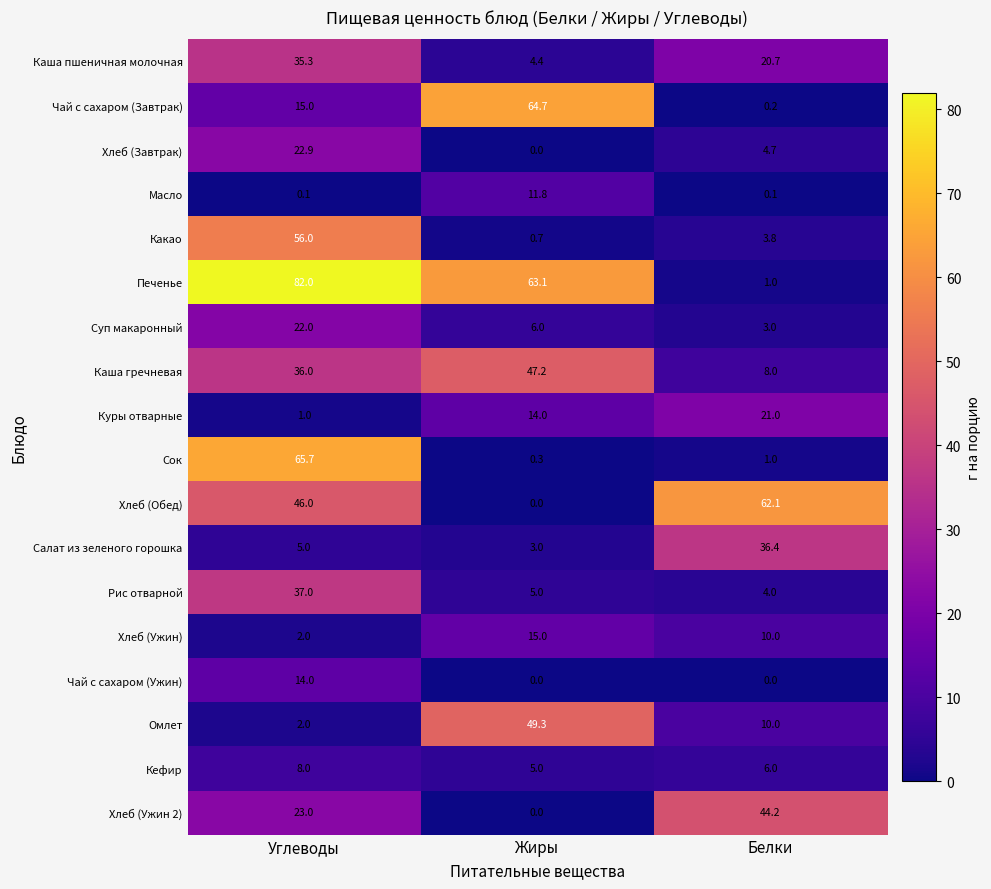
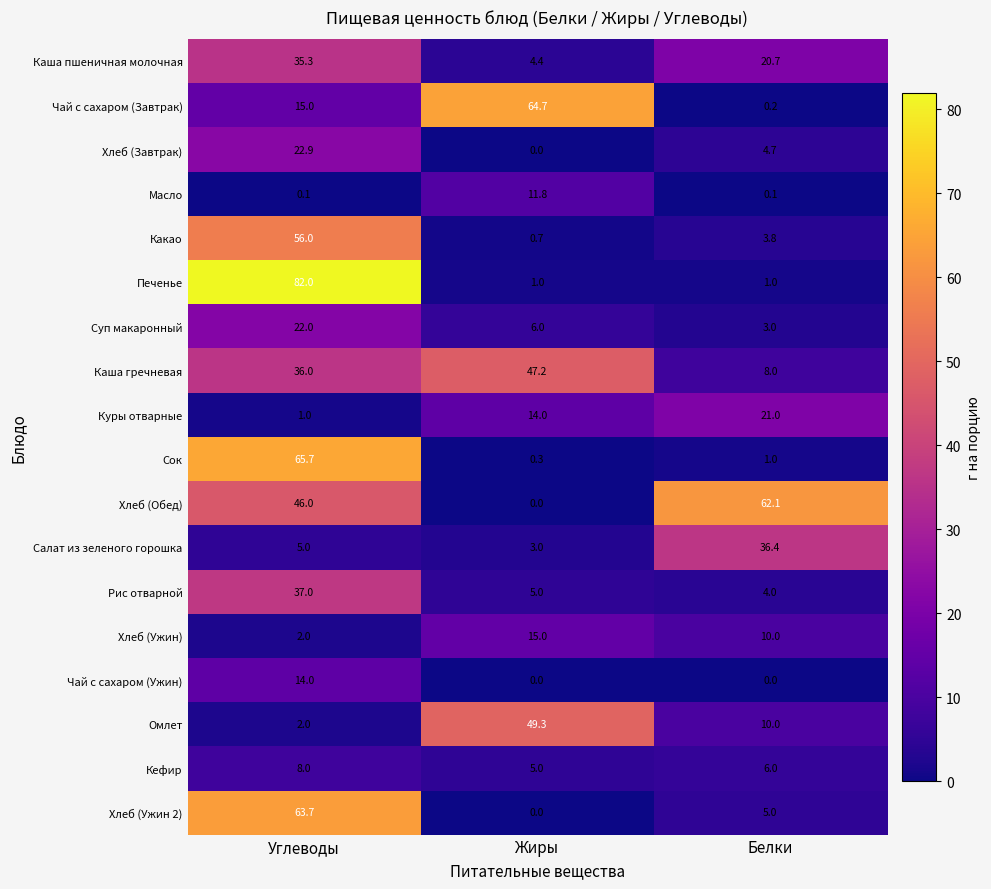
  {
    "Каша пшеничная молочная": {
      "Углеводы": 35.3,
      "Жиры": 4.4,
      "Белки": 20.7
    },
    "Чай с сахаром (Завтрак)": {
      "Углеводы": 15.0,
      "Жиры": 64.7,
      "Белки": 0.2
    },
    "Хлеб (Завтрак)": {
      "Углеводы": 22.9,
      "Жиры": 0.0,
      "Белки": 4.7
    },
    "Масло": {
      "Углеводы": 0.1,
      "Жиры": 11.8,
      "Белки": 0.1
    },
    "Какао": {
      "Углеводы": 56.0,
      "Жиры": 0.7,
      "Белки": 3.8
    },
    "Печенье": {
      "Углеводы": 82.0,
-     "Жиры": 63.1,
+     "Жиры": 1.0,
      "Белки": 1.0
    },
    "Суп макаронный": {
      "Углеводы": 22.0,
      "Жиры": 6.0,
      "Белки": 3.0
    },
    "Каша гречневая": {
      "Углеводы": 36.0,
      "Жиры": 47.2,
      "Белки": 8.0
    },
    "Куры отварные": {
      "Углеводы": 1.0,
      "Жиры": 14.0,
      "Белки": 21.0
    },
    "Сок": {
      "Углеводы": 65.7,
      "Жиры": 0.3,
      "Белки": 1.0
    },
    "Хлеб (Обед)": {
      "Углеводы": 46.0,
      "Жиры": 0.0,
      "Белки": 62.1
    },
    "Салат из зеленого горошка": {
      "Углеводы": 5.0,
      "Жиры": 3.0,
      "Белки": 36.4
    },
    "Рис отварной": {
      "Углеводы": 37.0,
      "Жиры": 5.0,
      "Белки": 4.0
    },
    "Хлеб (Ужин)": {
      "Углеводы": 2.0,
      "Жиры": 15.0,
      "Белки": 10.0
    },
    "Чай с сахаром (Ужин)": {
      "Углеводы": 14.0,
      "Жиры": 0.0,
      "Белки": 0.0
    },
    "Омлет": {
      "Углеводы": 2.0,
      "Жиры": 49.3,
      "Белки": 10.0
    },
    "Кефир": {
      "Углеводы": 8.0,
      "Жиры": 5.0,
      "Белки": 6.0
    },
    "Хлеб (Ужин 2)": {
-     "Углеводы": 23.0,
+     "Углеводы": 63.7,
      "Жиры": 0.0,
-     "Белки": 44.2
+     "Белки": 5.0
    }
  }
